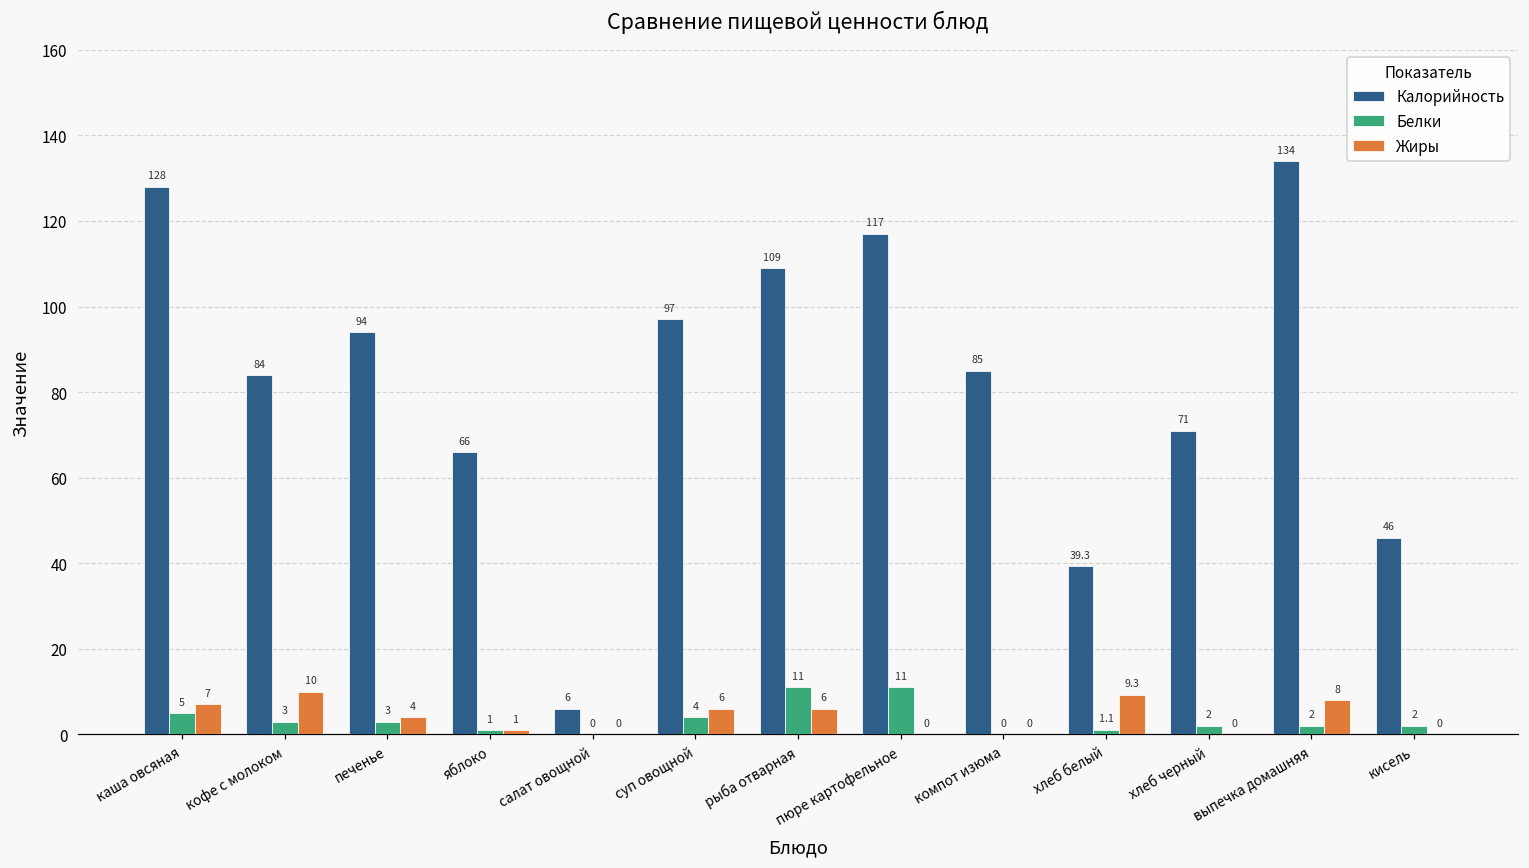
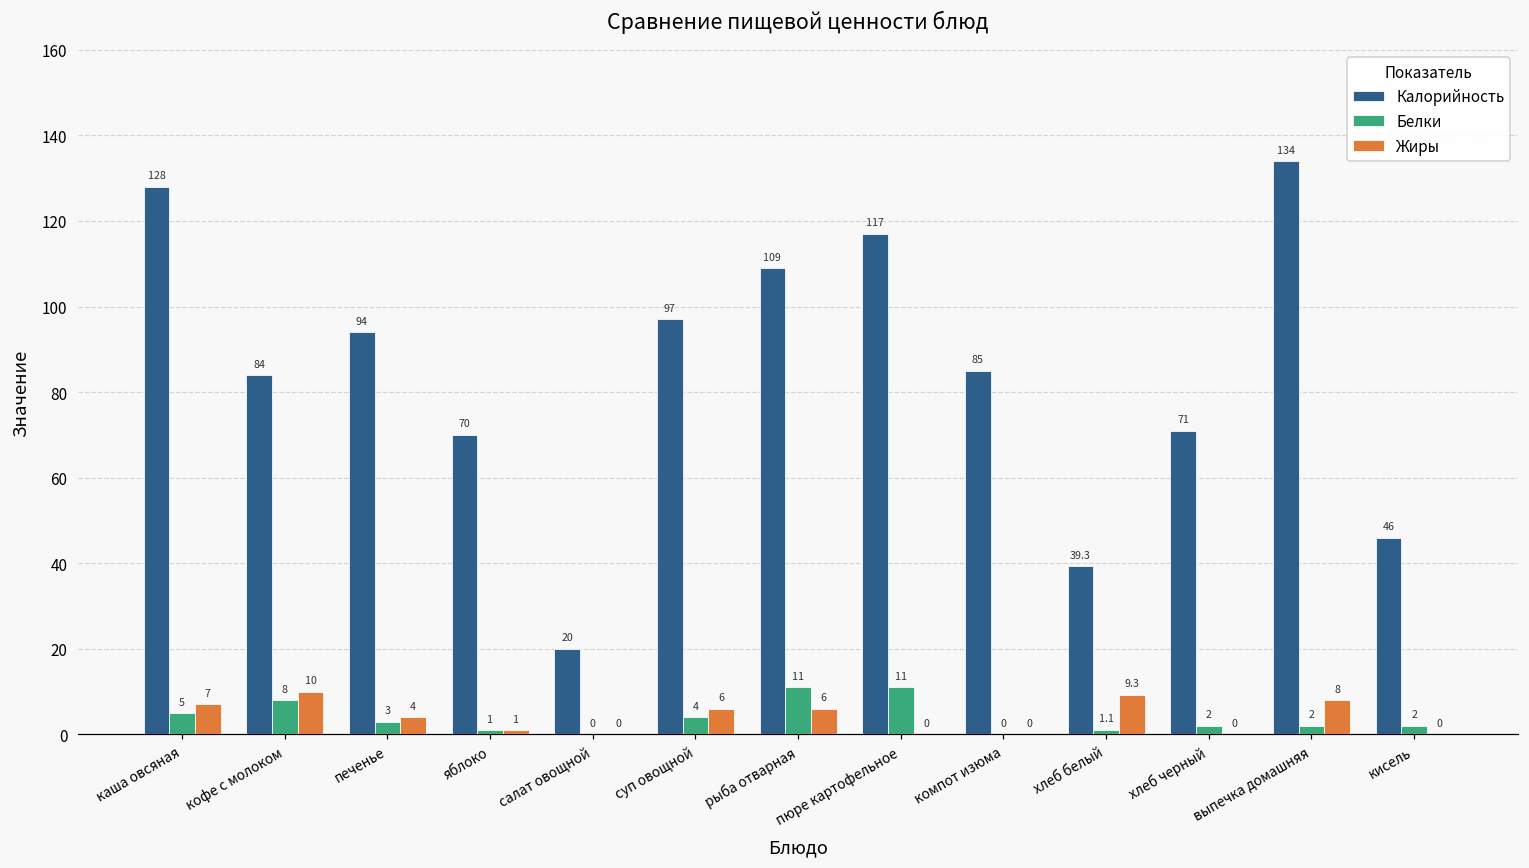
  {
    "Калорийность": {
      "каша овсяная": 128,
      "кофе с молоком": 84,
      "печенье": 94,
-     "яблоко": 66,
-     "салат овощной": 6,
+     "яблоко": 70,
+     "салат овощной": 20,
      "суп овощной": 97,
      "рыба отварная": 109,
      "пюре картофельное": 117,
      "компот изюма": 85,
      "хлеб белый": 39.3,
      "хлеб черный": 71,
      "выпечка домашняя": 134,
      "кисель": 46
    },
    "Белки": {
      "каша овсяная": 5,
-     "кофе с молоком": 3,
+     "кофе с молоком": 8,
      "печенье": 3,
      "яблоко": 1,
      "салат овощной": 0,
      "суп овощной": 4,
      "рыба отварная": 11,
      "пюре картофельное": 11,
      "компот изюма": 0,
      "хлеб белый": 1.1,
      "хлеб черный": 2,
      "выпечка домашняя": 2,
      "кисель": 2
    },
    "Жиры": {
      "каша овсяная": 7,
      "кофе с молоком": 10,
      "печенье": 4,
      "яблоко": 1,
      "салат овощной": 0,
      "суп овощной": 6,
      "рыба отварная": 6,
      "пюре картофельное": 0,
      "компот изюма": 0,
      "хлеб белый": 9.3,
      "хлеб черный": 0,
      "выпечка домашняя": 8,
      "кисель": 0
    }
  }
